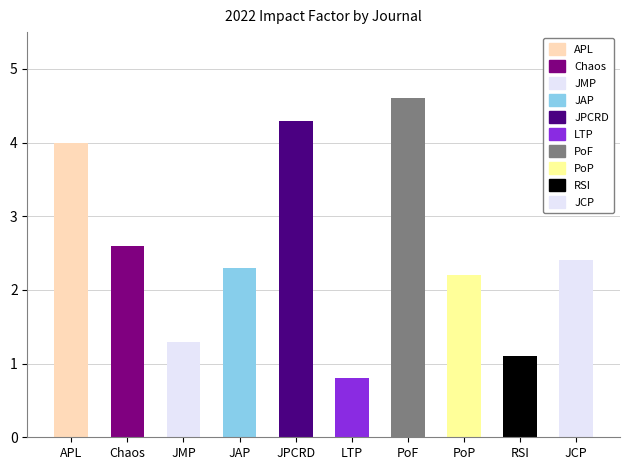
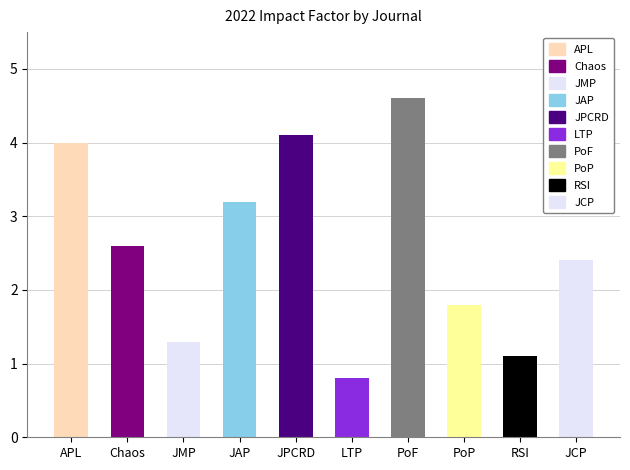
  {
    "APL": 4.0,
    "Chaos": 2.6,
    "JMP": 1.3,
-   "JAP": 2.3,
-   "JPCRD": 4.3,
+   "JAP": 3.2,
+   "JPCRD": 4.1,
    "LTP": 0.8,
    "PoF": 4.6,
-   "PoP": 2.2,
+   "PoP": 1.8,
    "RSI": 1.1,
    "JCP": 2.4
  }
